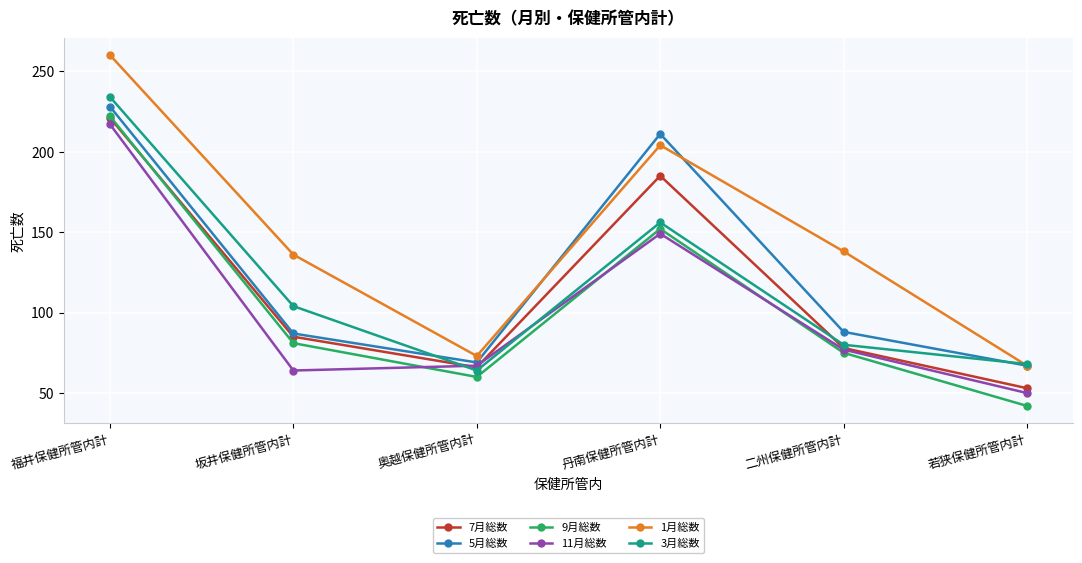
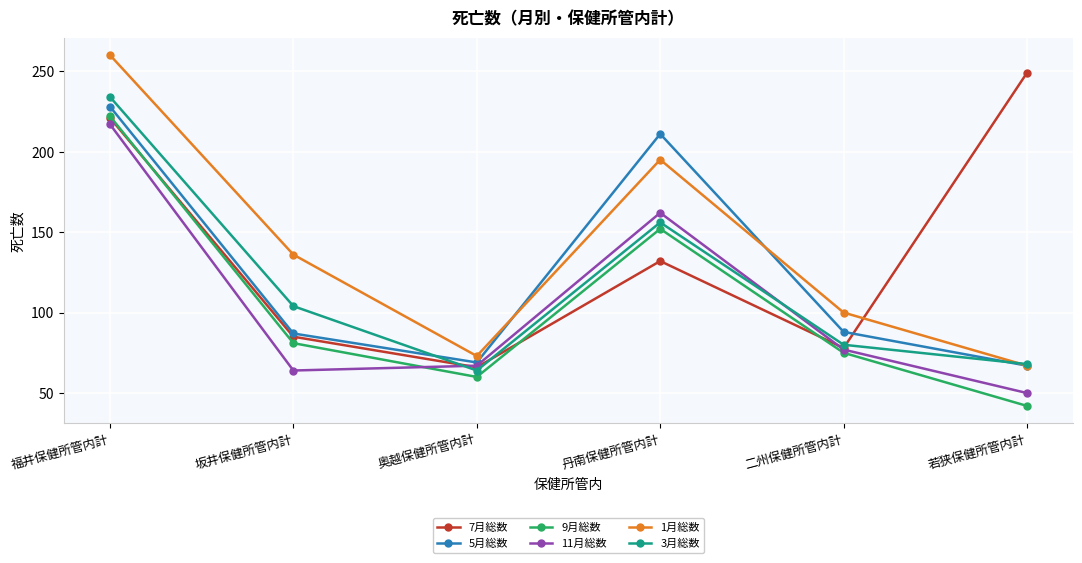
  {
    "7月総数": {
      "坂井保健所管内計": 85,
-     "丹南保健所管内計": 185,
-     "若狭保健所管内計": 53
+     "丹南保健所管内計": 132,
+     "若狭保健所管内計": 249
    },
    "5月総数": {
      "福井保健所管内計": 228,
      "坂井保健所管内計": 87,
      "奥越保健所管内計": 69,
      "丹南保健所管内計": 211,
      "二州保健所管内計": 88
    },
    "11月総数": {
      "福井保健所管内計": 217,
      "坂井保健所管内計": 64,
-     "丹南保健所管内計": 149,
+     "丹南保健所管内計": 162,
      "若狭保健所管内計": 50
    },
    "1月総数": {
      "福井保健所管内計": 260,
      "坂井保健所管内計": 136,
      "奥越保健所管内計": 73,
-     "丹南保健所管内計": 204,
-     "二州保健所管内計": 138
+     "丹南保健所管内計": 195,
+     "二州保健所管内計": 100
    }
  }
